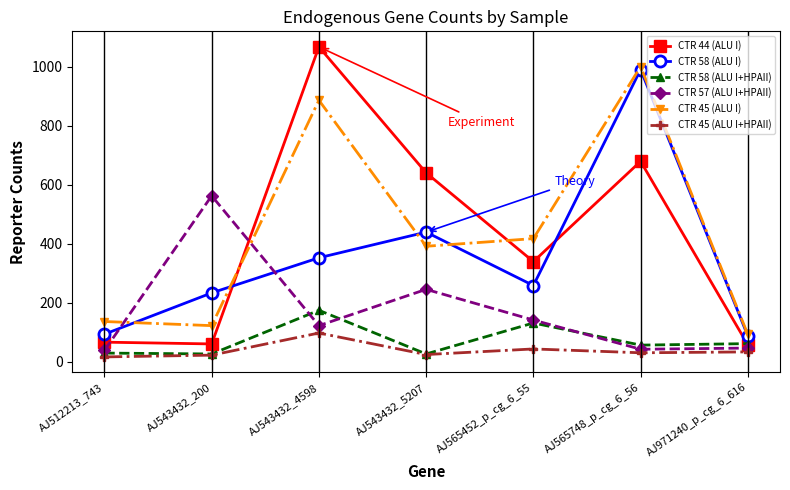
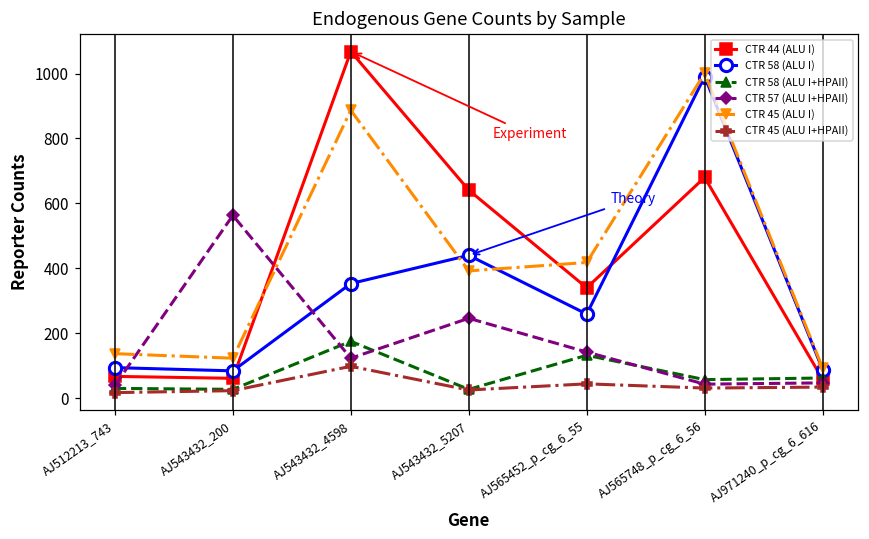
  {
    "CTR 44 (ALU I)": {
      "AJ512213_743": 70,
      "AJ543432_200": 60,
      "AJ543432_4598": 1070,
      "AJ543432_5207": 640,
      "AJ565452_p_cg_6_55": 340,
      "AJ565748_p_cg_6_56": 680
    },
    "CTR 58 (ALU I)": {
      "AJ512213_743": 90,
-     "AJ543432_200": 230,
+     "AJ543432_200": 80,
      "AJ543432_4598": 350,
      "AJ543432_5207": 440,
      "AJ565452_p_cg_6_55": 260,
      "AJ565748_p_cg_6_56": 990
    },
    "CTR 58 (ALU I+HPAII)": {
      "AJ512213_743": 30,
      "AJ543432_4598": 180,
      "AJ565452_p_cg_6_55": 130,
      "AJ565748_p_cg_6_56": 60
    },
    "CTR 57 (ALU I+HPAII)": {
      "AJ512213_743": 40,
      "AJ543432_200": 560,
      "AJ543432_4598": 120,
      "AJ543432_5207": 250,
      "AJ565452_p_cg_6_55": 140,
      "AJ565748_p_cg_6_56": 40,
      "AJ971240_p_cg_6_616": 50
    },
    "CTR 45 (ALU I)": {
      "AJ512213_743": 140,
      "AJ543432_200": 120,
      "AJ543432_4598": 890,
      "AJ543432_5207": 390,
      "AJ565452_p_cg_6_55": 420,
      "AJ565748_p_cg_6_56": 1000
    },
    "CTR 45 (ALU I+HPAII)": {
      "AJ512213_743": 20,
      "AJ543432_4598": 100,
      "AJ565452_p_cg_6_55": 40,
      "AJ565748_p_cg_6_56": 30,
      "AJ971240_p_cg_6_616": 30
    }
  }
